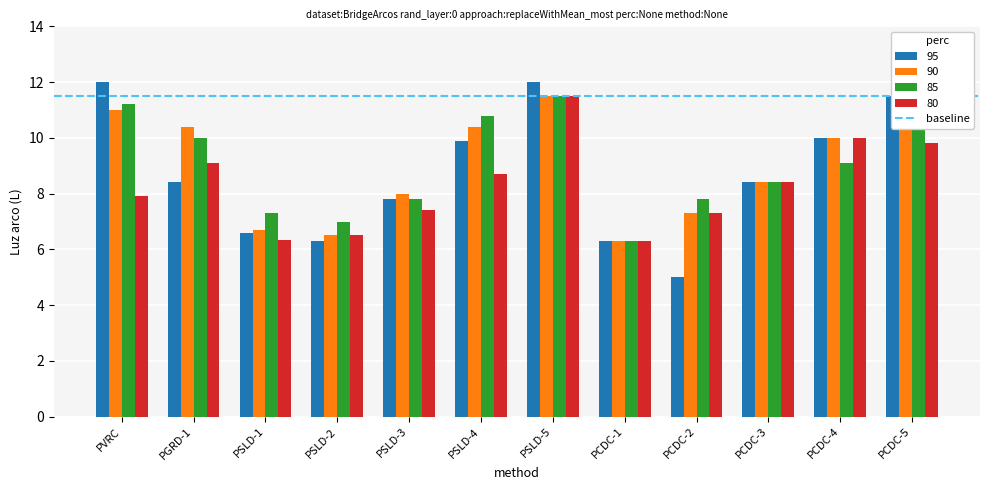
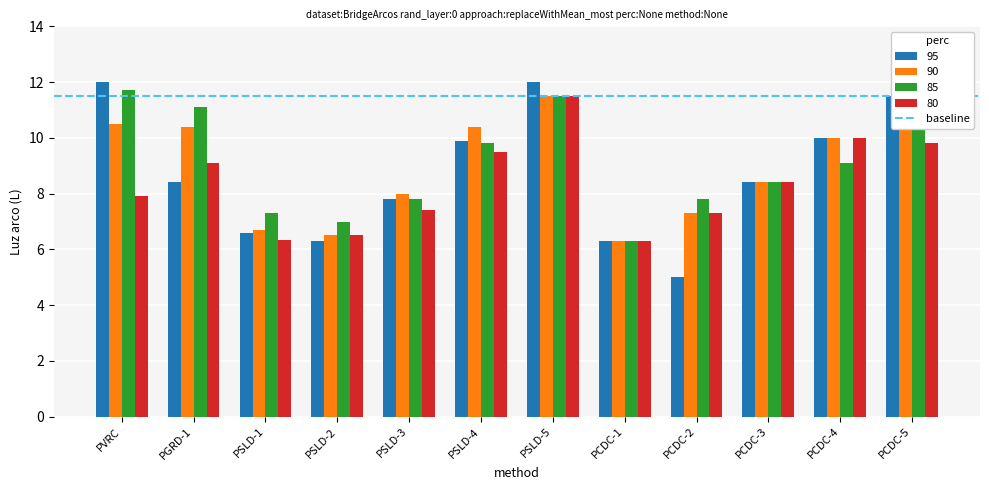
  {
    "95": {
      "PVRC": 12.0,
      "PGRD-1": 8.4,
      "PSLD-1": 6.6,
      "PSLD-2": 6.3,
      "PSLD-3": 7.8,
      "PSLD-4": 9.9,
      "PSLD-5": 12.0,
      "PCDC-1": 6.3,
      "PCDC-2": 5.0,
      "PCDC-3": 8.4,
      "PCDC-4": 10.0
    },
    "90": {
-     "PVRC": 11.0,
+     "PVRC": 10.5,
      "PGRD-1": 10.4,
      "PSLD-1": 6.7,
      "PSLD-2": 6.5,
      "PSLD-3": 8.0,
      "PSLD-4": 10.4,
      "PSLD-5": 11.5,
      "PCDC-1": 6.3,
      "PCDC-2": 7.3,
      "PCDC-3": 8.4,
      "PCDC-4": 10.0
    },
    "85": {
-     "PVRC": 11.2,
-     "PGRD-1": 10.0,
+     "PVRC": 11.7,
+     "PGRD-1": 11.1,
      "PSLD-1": 7.3,
      "PSLD-2": 7.0,
      "PSLD-3": 7.8,
-     "PSLD-4": 10.8,
+     "PSLD-4": 9.8,
      "PSLD-5": 11.5,
      "PCDC-1": 6.3,
      "PCDC-2": 7.8,
      "PCDC-3": 8.4,
      "PCDC-4": 9.1
    },
    "80": {
      "PVRC": 7.9,
      "PGRD-1": 9.1,
      "PSLD-1": 6.4,
      "PSLD-2": 6.5,
      "PSLD-3": 7.4,
-     "PSLD-4": 8.7,
+     "PSLD-4": 9.5,
      "PSLD-5": 11.5,
      "PCDC-1": 6.3,
      "PCDC-2": 7.3,
      "PCDC-3": 8.4,
      "PCDC-4": 10.0,
      "PCDC-5": 9.8
    }
  }
